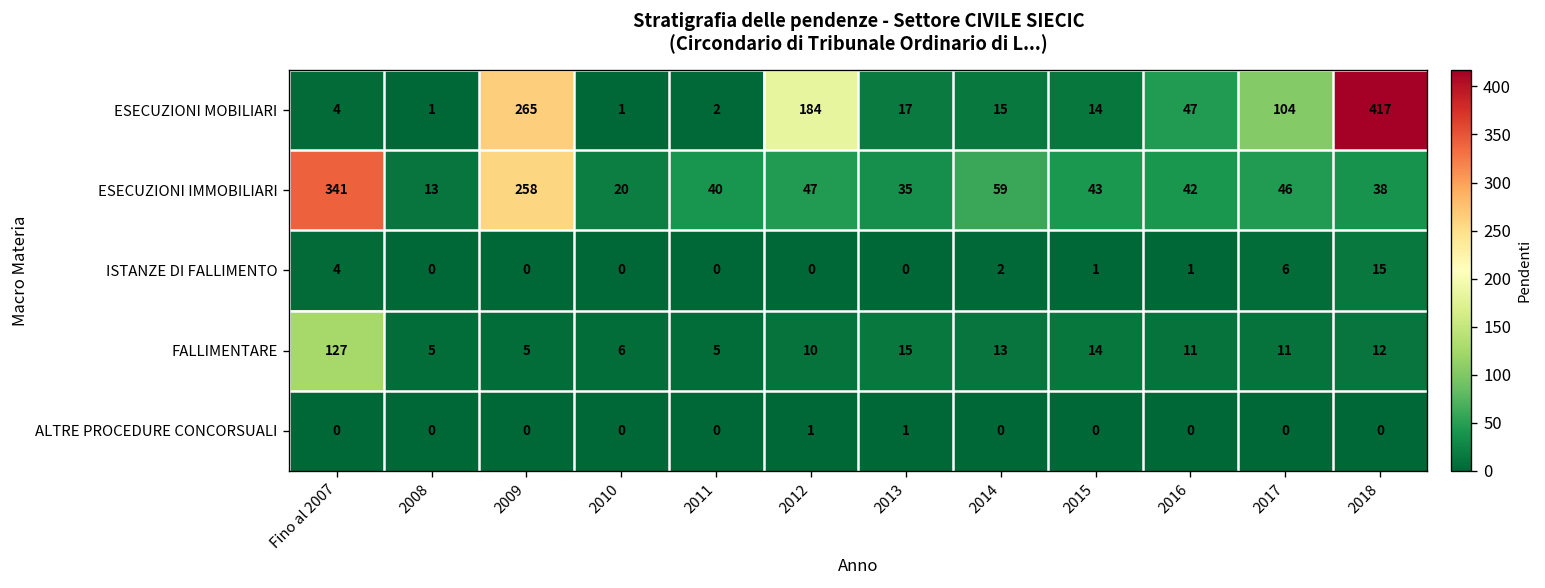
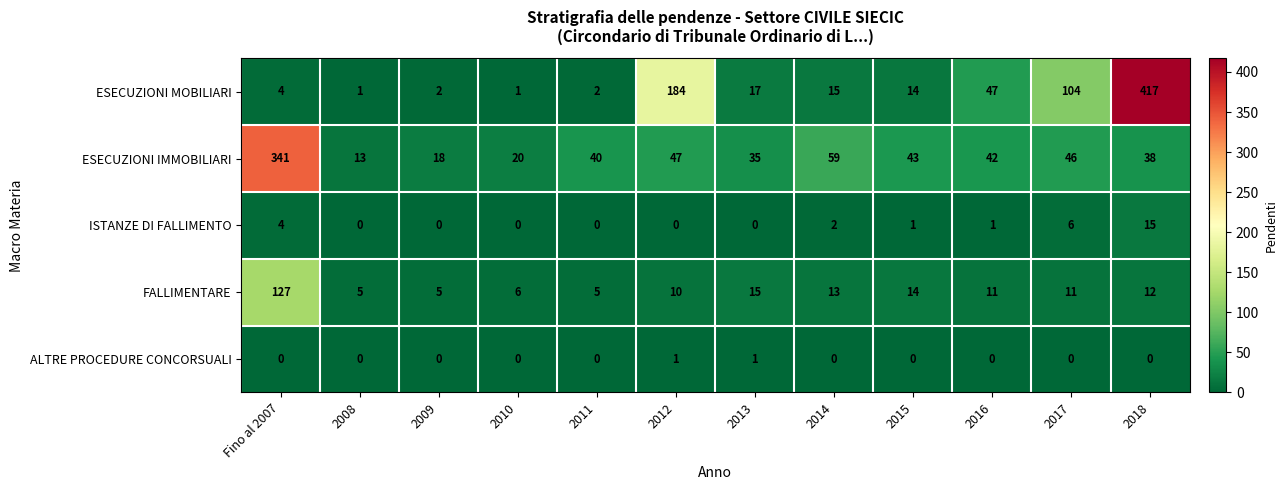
  {
    "ESECUZIONI MOBILIARI": {
      "Fino al 2007": 4,
      "2008": 1,
-     "2009": 265,
+     "2009": 2,
      "2010": 1,
      "2011": 2,
      "2012": 184,
      "2013": 17,
      "2014": 15,
      "2015": 14,
      "2016": 47,
      "2017": 104,
      "2018": 417
    },
    "ESECUZIONI IMMOBILIARI": {
      "Fino al 2007": 341,
      "2008": 13,
-     "2009": 258,
+     "2009": 18,
      "2010": 20,
      "2011": 40,
      "2012": 47,
      "2013": 35,
      "2014": 59,
      "2015": 43,
      "2016": 42,
      "2017": 46,
      "2018": 38
    },
    "ISTANZE DI FALLIMENTO": {
      "Fino al 2007": 4,
      "2008": 0,
      "2009": 0,
      "2010": 0,
      "2011": 0,
      "2012": 0,
      "2013": 0,
      "2014": 2,
      "2015": 1,
      "2016": 1,
      "2017": 6,
      "2018": 15
    },
    "FALLIMENTARE": {
      "Fino al 2007": 127,
      "2008": 5,
      "2009": 5,
      "2010": 6,
      "2011": 5,
      "2012": 10,
      "2013": 15,
      "2014": 13,
      "2015": 14,
      "2016": 11,
      "2017": 11,
      "2018": 12
    },
    "ALTRE PROCEDURE CONCORSUALI": {
      "Fino al 2007": 0,
      "2008": 0,
      "2009": 0,
      "2010": 0,
      "2011": 0,
      "2012": 1,
      "2013": 1,
      "2014": 0,
      "2015": 0,
      "2016": 0,
      "2017": 0,
      "2018": 0
    }
  }
